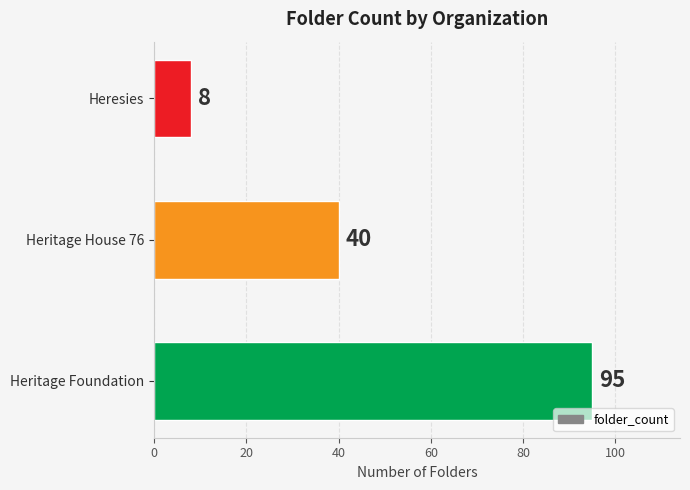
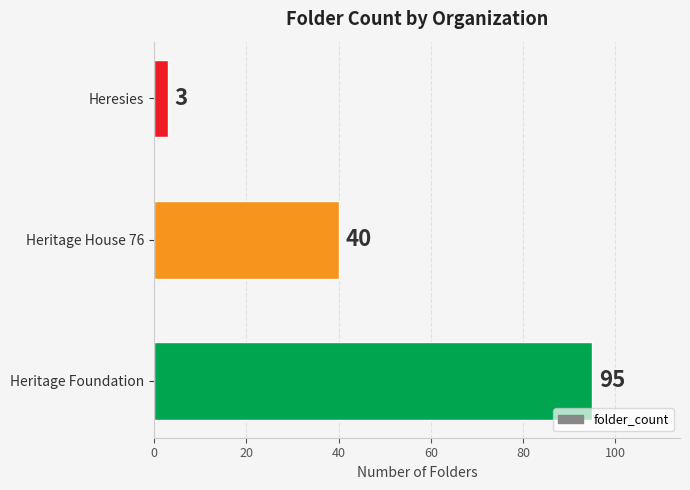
  {
-   "Heresies": 8,
+   "Heresies": 3,
    "Heritage House 76": 40,
    "Heritage Foundation": 95
  }
